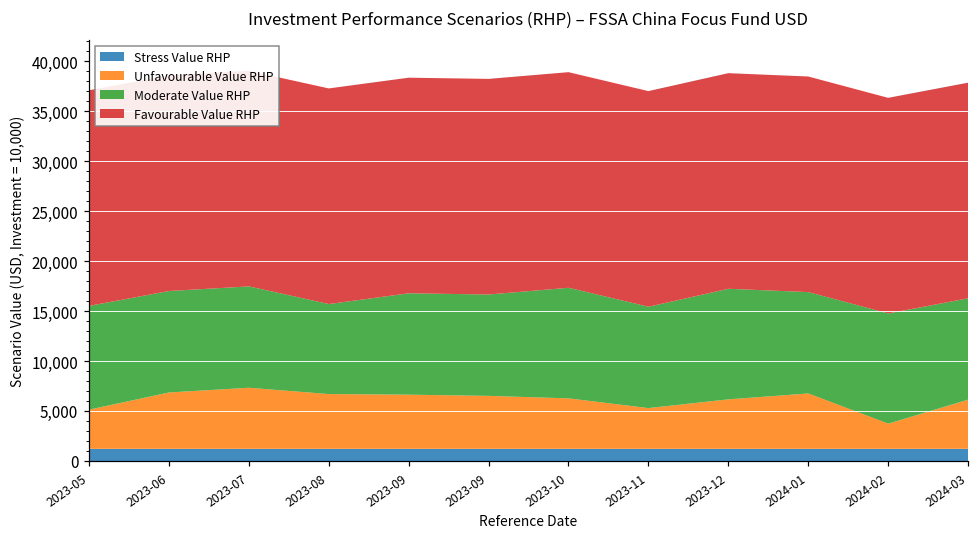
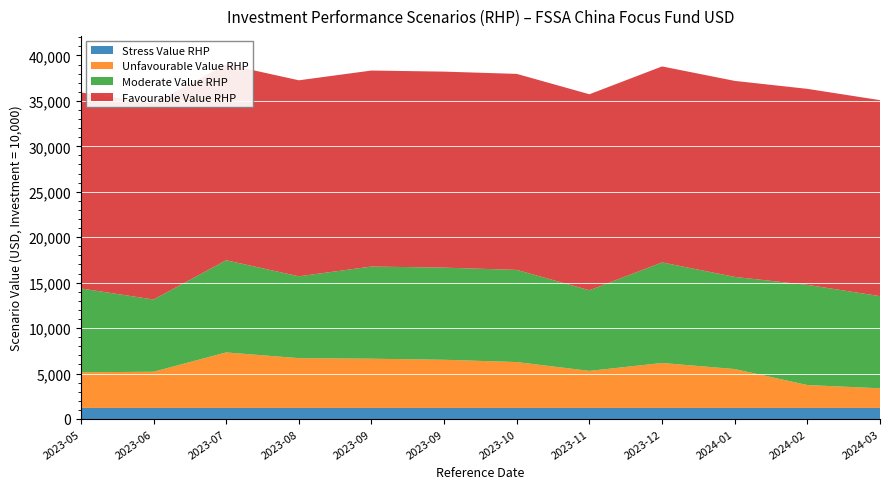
  {
    "Stress Value RHP": {
      "2023-05": "1,000",
      "2023-06": "1,000",
      "2023-07": "1,000",
      "2023-08": "1,000",
      "2023-10": "1,000",
      "2023-11": "1,000",
      "2023-12": "1,000",
      "2024-01": "1,000",
      "2024-02": "1,000",
      "2024-03": "1,000"
    },
    "Unfavourable Value RHP": {
      "2023-05": "4,000",
-     "2023-06": "6,000",
+     "2023-06": "4,000",
      "2023-07": "6,000",
      "2023-08": "5,000",
      "2023-10": "5,000",
      "2023-11": "4,000",
      "2023-12": "5,000",
-     "2024-01": "6,000",
+     "2024-01": "4,000",
      "2024-02": "3,000",
-     "2024-03": "5,000"
+     "2024-03": "2,000"
    },
    "Moderate Value RHP": {
-     "2023-05": "10,000",
-     "2023-06": "10,000",
+     "2023-05": "9,000",
+     "2023-06": "8,000",
      "2023-07": "10,000",
      "2023-08": "9,000",
-     "2023-10": "11,000",
-     "2023-11": "10,000",
+     "2023-10": "10,000",
+     "2023-11": "9,000",
      "2023-12": "11,000",
      "2024-01": "10,000",
      "2024-02": "11,000",
      "2024-03": "10,000"
    },
    "Favourable Value RHP": {
      "2023-05": "22,000",
      "2023-08": "22,000",
      "2023-10": "22,000",
      "2023-11": "22,000",
      "2023-12": "22,000",
      "2024-01": "22,000",
      "2024-02": "22,000",
      "2024-03": "22,000"
    }
  }
